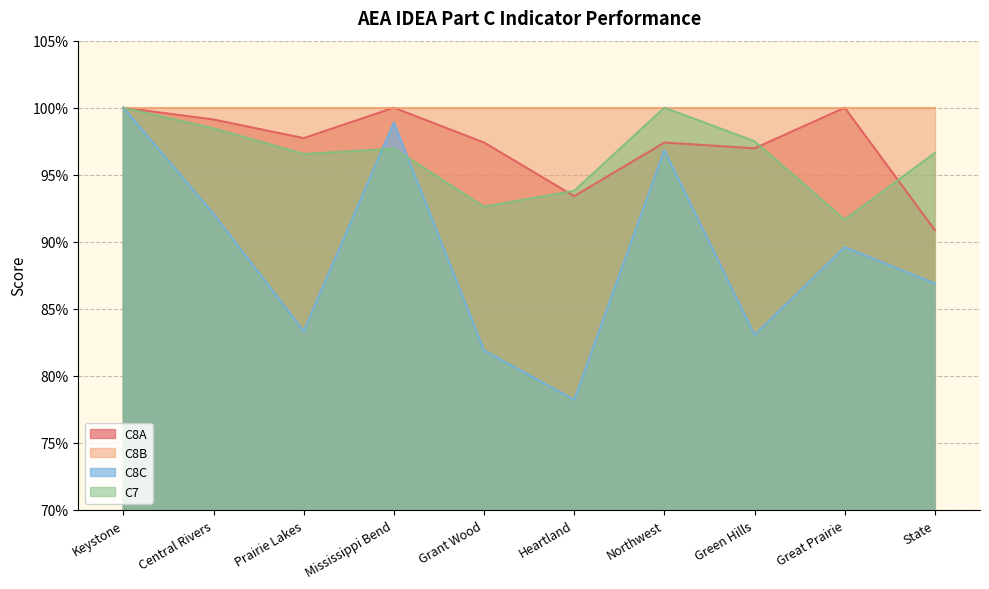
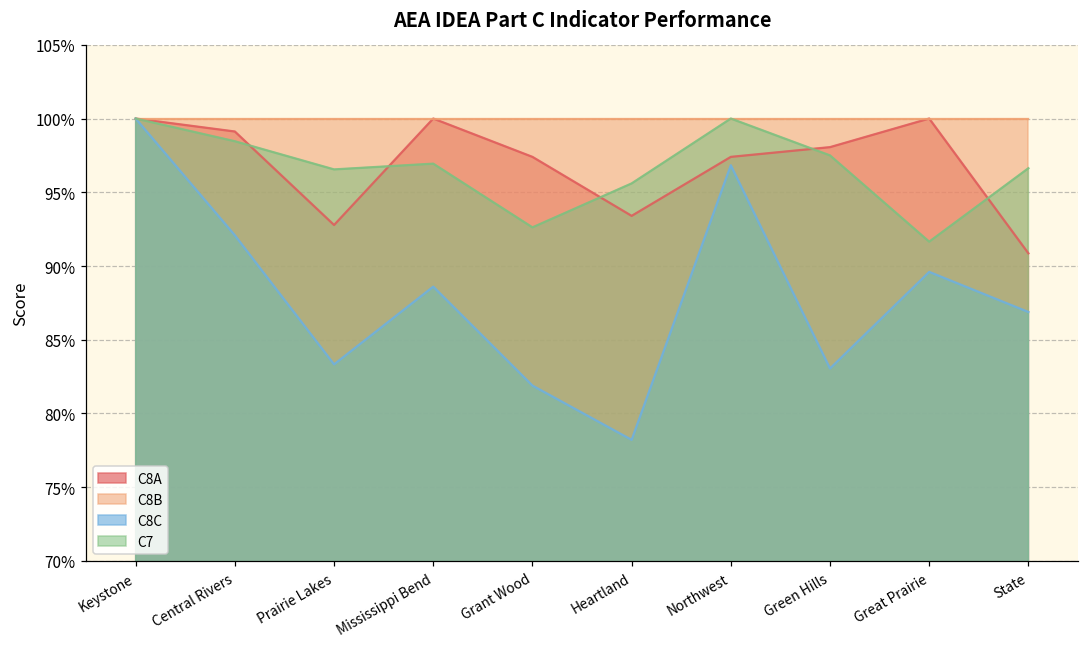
  {
    "C8A": {
      "Central Rivers": "99.1%",
-     "Prairie Lakes": "97.7%",
+     "Prairie Lakes": "92.8%",
      "Grant Wood": "97.4%",
      "Heartland": "93.4%",
      "Northwest": "97.4%",
-     "Green Hills": "97.0%",
+     "Green Hills": "98.1%",
      "State": "90.9%"
    },
    "C8B": {
      "Central Rivers": "100.0%",
      "Prairie Lakes": "100.0%",
      "Grant Wood": "100.0%",
      "Heartland": "100.0%",
      "Green Hills": "100.0%",
      "State": "100.0%"
    },
    "C8C": {
      "Central Rivers": "92.1%",
      "Prairie Lakes": "83.3%",
-     "Mississippi Bend": "98.9%",
+     "Mississippi Bend": "88.6%",
      "Grant Wood": "81.9%",
      "Heartland": "78.2%",
      "Northwest": "96.8%",
      "Green Hills": "83.1%",
      "Great Prairie": "89.6%",
      "State": "86.9%"
    },
    "C7": {
      "Central Rivers": "98.5%",
      "Prairie Lakes": "96.6%",
      "Mississippi Bend": "96.9%",
      "Grant Wood": "92.6%",
-     "Heartland": "93.8%",
+     "Heartland": "95.6%",
      "Green Hills": "97.5%",
      "Great Prairie": "91.6%",
      "State": "96.6%"
    }
  }
